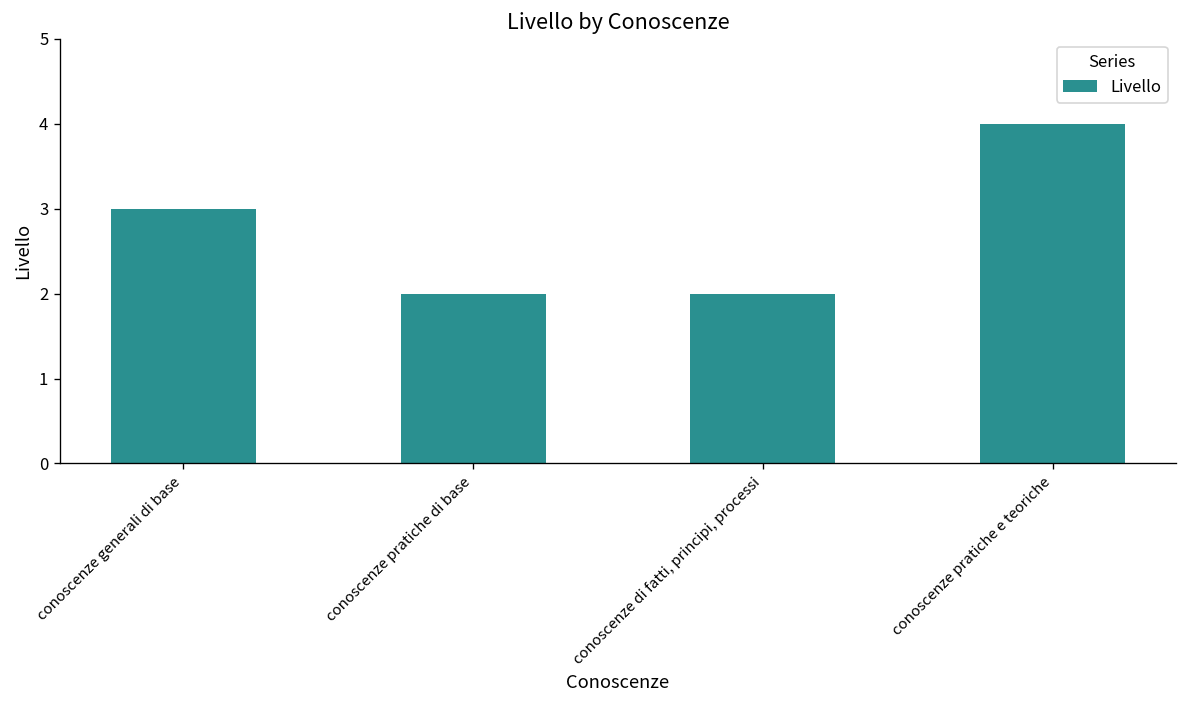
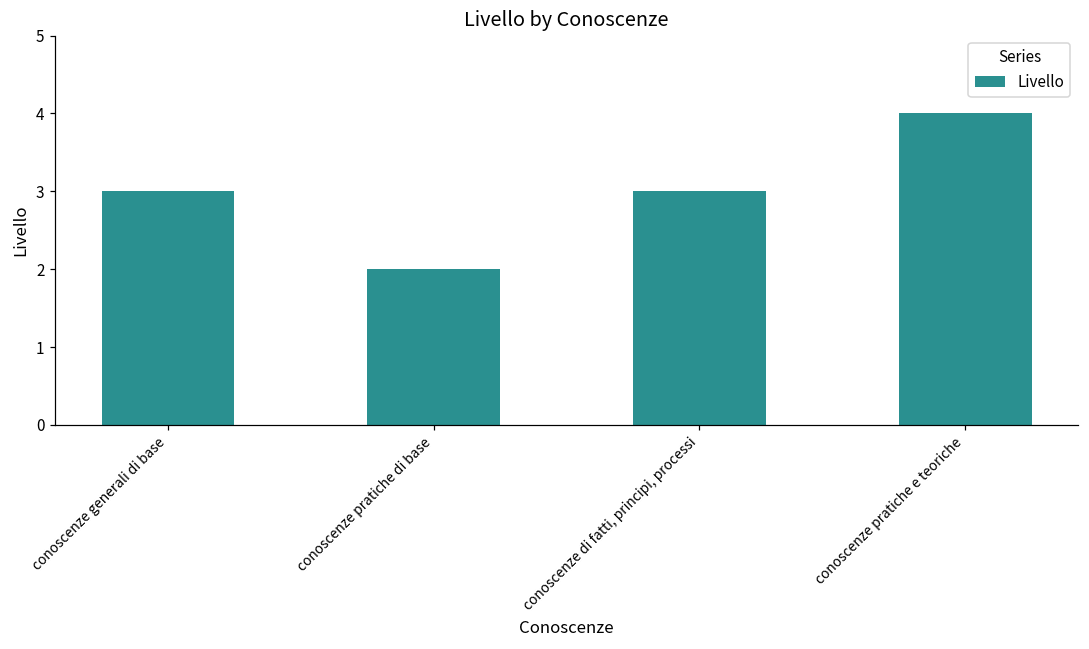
  {
    "conoscenze generali di base": 3,
    "conoscenze pratiche di base": 2,
-   "conoscenze di fatti, principi, processi": 2,
+   "conoscenze di fatti, principi, processi": 3,
    "conoscenze pratiche e teoriche": 4
  }
